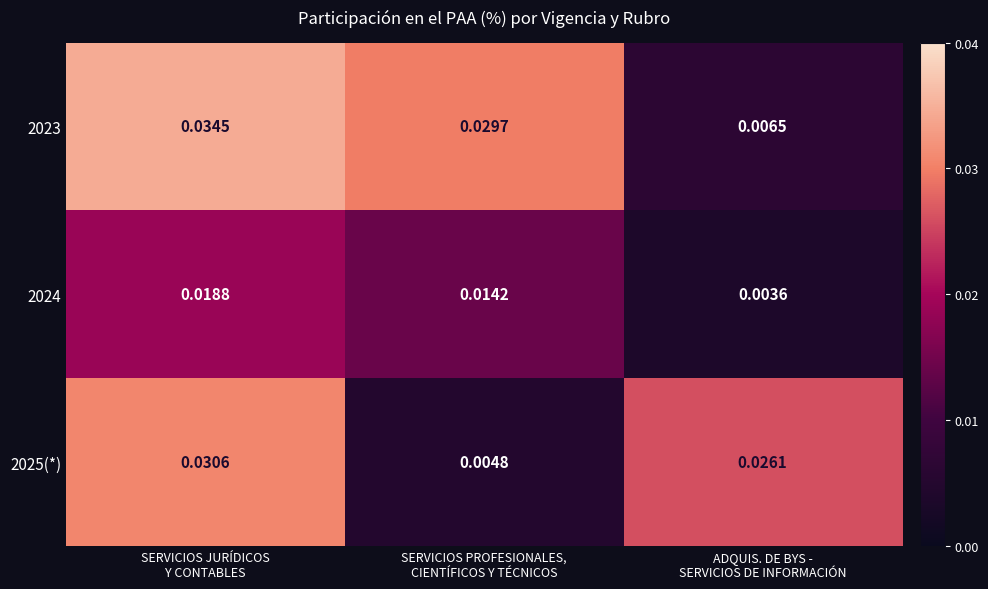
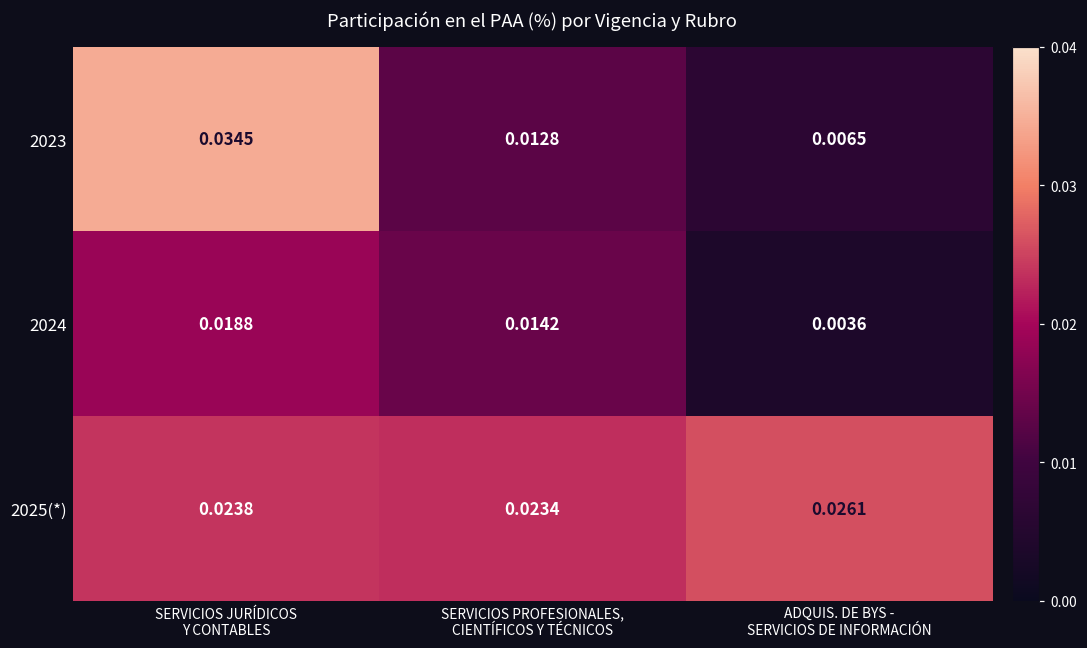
  {
    "2023": {
      "SERVICIOS JURÍDICOS Y CONTABLES": 0.0345,
-     "SERVICIOS PROFESIONALES, CIENTÍFICOS Y TÉCNICOS": 0.0297,
+     "SERVICIOS PROFESIONALES, CIENTÍFICOS Y TÉCNICOS": 0.0128,
      "ADQUIS. DE BYS - SERVICIOS DE INFORMACIÓN": 0.0065
    },
    "2024": {
      "SERVICIOS JURÍDICOS Y CONTABLES": 0.0188,
      "SERVICIOS PROFESIONALES, CIENTÍFICOS Y TÉCNICOS": 0.0142,
      "ADQUIS. DE BYS - SERVICIOS DE INFORMACIÓN": 0.0036
    },
    "2025(*)": {
-     "SERVICIOS JURÍDICOS Y CONTABLES": 0.0306,
-     "SERVICIOS PROFESIONALES, CIENTÍFICOS Y TÉCNICOS": 0.0048,
+     "SERVICIOS JURÍDICOS Y CONTABLES": 0.0238,
+     "SERVICIOS PROFESIONALES, CIENTÍFICOS Y TÉCNICOS": 0.0234,
      "ADQUIS. DE BYS - SERVICIOS DE INFORMACIÓN": 0.0261
    }
  }
